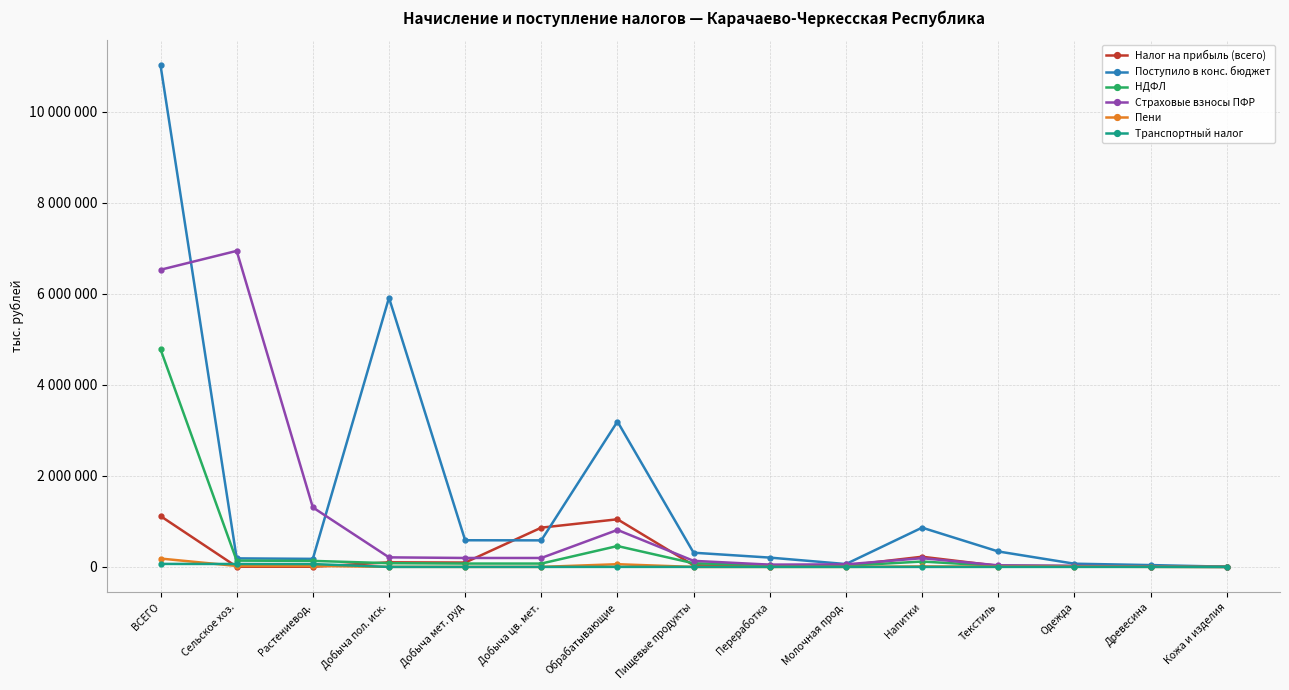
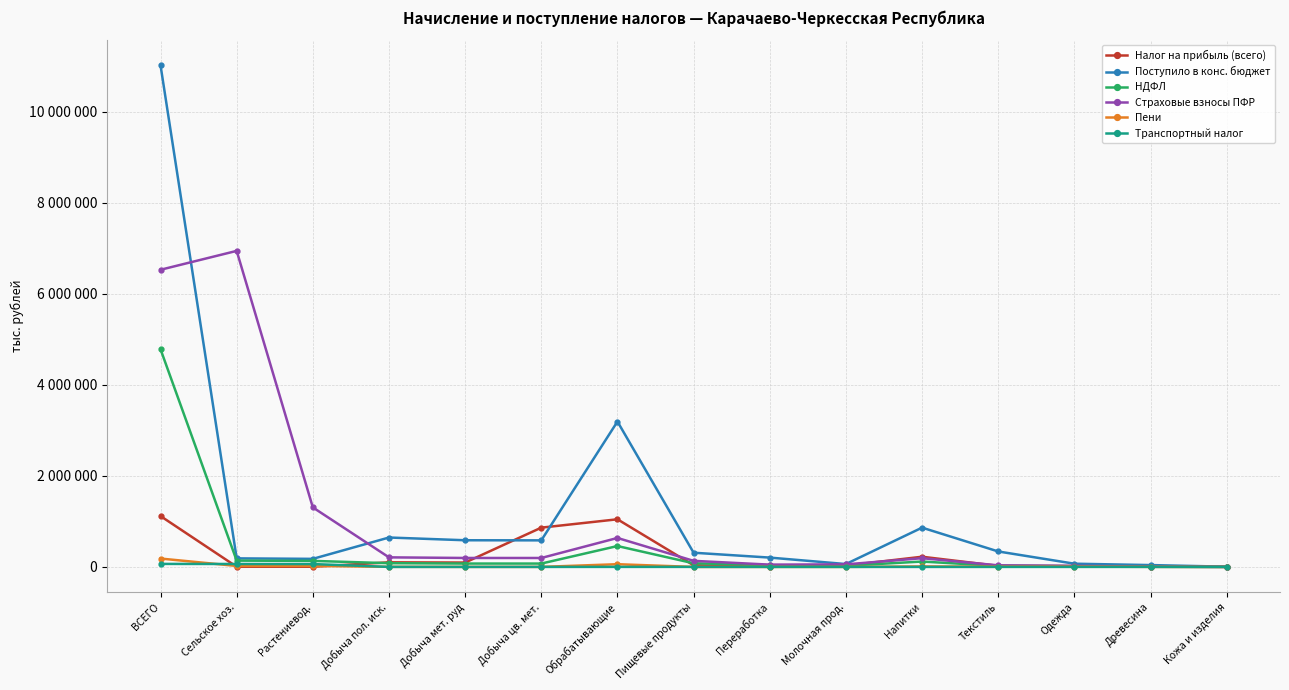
  {
    "Налог на прибыль (всего)": {
      "ВСЕГО": 1100000,
      "Добыча цв. мет.": 900000,
      "Обрабатывающие": 1000000
    },
    "Поступило в конс. бюджет": {
      "ВСЕГО": 11000000,
-     "Добыча пол. иск.": 5900000,
+     "Добыча пол. иск.": 600000,
      "Добыча мет. руд": 600000,
      "Добыча цв. мет.": 600000,
      "Обрабатывающие": 3200000,
      "Пищевые продукты": 300000,
      "Переработка": 200000,
      "Напитки": 900000,
      "Текстиль": 300000
    },
    "Страховые взносы ПФР": {
      "ВСЕГО": 6500000,
      "Сельское хоз.": 6900000,
      "Растениевод.": 1300000,
      "Добыча пол. иск.": 200000,
      "Добыча мет. руд": 200000,
      "Добыча цв. мет.": 200000,
-     "Обрабатывающие": 800000
+     "Обрабатывающие": 600000
    },
    "Пени": {
      "ВСЕГО": 200000,
      "Обрабатывающие": 100000
    }
  }
